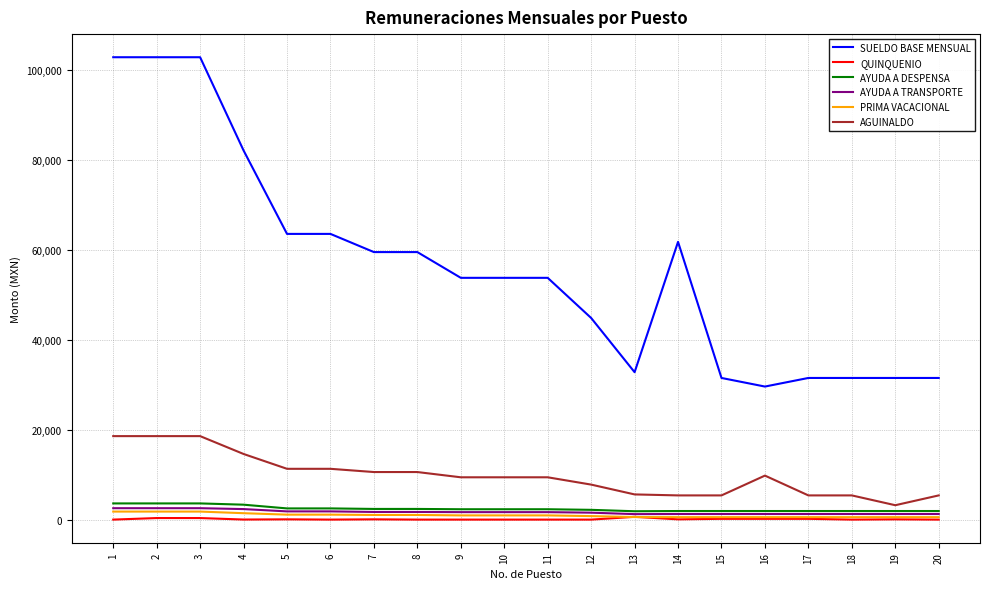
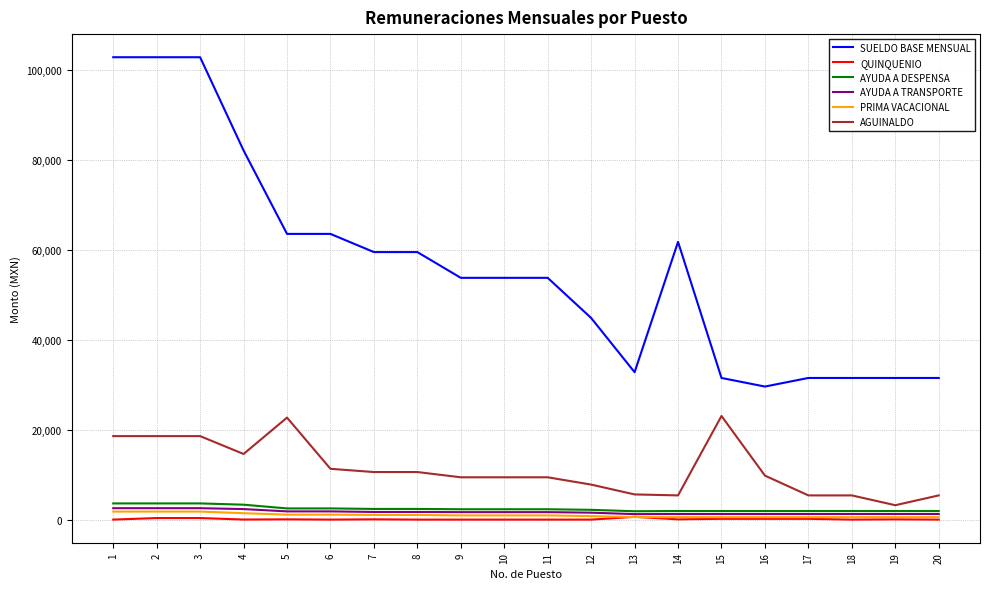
  {
    "SUELDO BASE MENSUAL": {
      "1": "103,000",
      "2": "103,000",
      "3": "103,000",
      "4": "82,000",
      "5": "64,000",
      "6": "64,000",
      "7": "60,000",
      "8": "60,000",
      "9": "54,000",
      "10": "54,000",
      "11": "54,000",
      "12": "45,000",
      "13": "33,000",
      "14": "62,000",
      "15": "32,000",
      "16": "30,000",
      "17": "32,000",
      "18": "32,000",
      "19": "32,000",
      "20": "32,000"
    },
    "QUINQUENIO": {
      "1": "0",
      "2": "0",
      "3": "0",
      "4": "0",
      "5": "0",
      "6": "0",
      "7": "0",
      "8": "0",
      "9": "0",
      "10": "0",
      "11": "0",
      "12": "0"
    },
    "AYUDA A DESPENSA": {
      "1": "4,000",
      "2": "4,000",
      "3": "4,000",
      "4": "3,000",
      "5": "2,000",
      "6": "2,000",
      "7": "2,000",
      "8": "2,000",
      "9": "2,000",
      "10": "2,000",
      "11": "2,000",
      "12": "2,000",
      "13": "2,000",
      "14": "2,000",
      "15": "2,000",
      "16": "2,000",
      "17": "2,000",
      "18": "2,000",
      "19": "2,000",
      "20": "2,000"
    },
    "AYUDA A TRANSPORTE": {
      "1": "3,000",
      "2": "3,000",
      "3": "3,000",
      "4": "2,000",
      "5": "2,000",
      "6": "2,000",
      "7": "2,000",
      "8": "2,000",
      "9": "2,000",
      "10": "2,000",
      "11": "2,000",
      "12": "2,000",
      "13": "1,000",
      "14": "1,000",
      "15": "1,000",
      "16": "1,000",
      "17": "1,000",
      "18": "1,000",
      "19": "1,000",
      "20": "1,000"
    },
    "PRIMA VACACIONAL": {
      "1": "2,000",
      "2": "2,000",
      "3": "2,000",
      "4": "1,000",
      "5": "1,000",
      "6": "1,000",
      "7": "1,000",
      "8": "1,000",
      "9": "1,000",
      "10": "1,000",
      "11": "1,000",
      "12": "1,000"
    },
    "AGUINALDO": {
      "1": "19,000",
      "2": "19,000",
      "3": "19,000",
      "4": "15,000",
-     "5": "11,000",
+     "5": "23,000",
      "6": "11,000",
      "7": "11,000",
      "8": "11,000",
      "9": "9,000",
      "10": "9,000",
      "11": "9,000",
      "12": "8,000",
      "13": "6,000",
      "14": "5,000",
-     "15": "5,000",
+     "15": "23,000",
      "16": "10,000",
      "17": "5,000",
      "18": "5,000",
      "19": "3,000",
      "20": "5,000"
    }
  }
